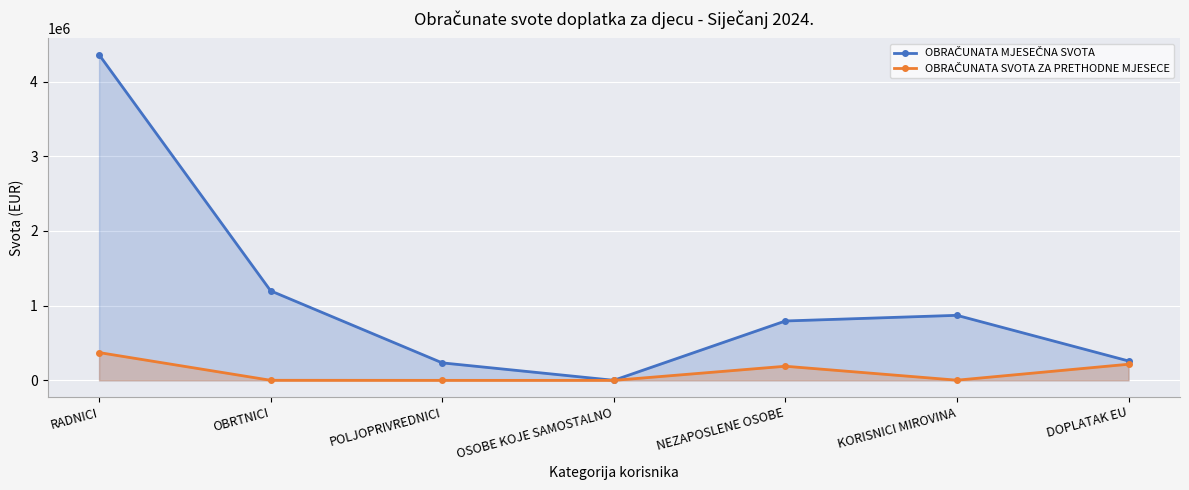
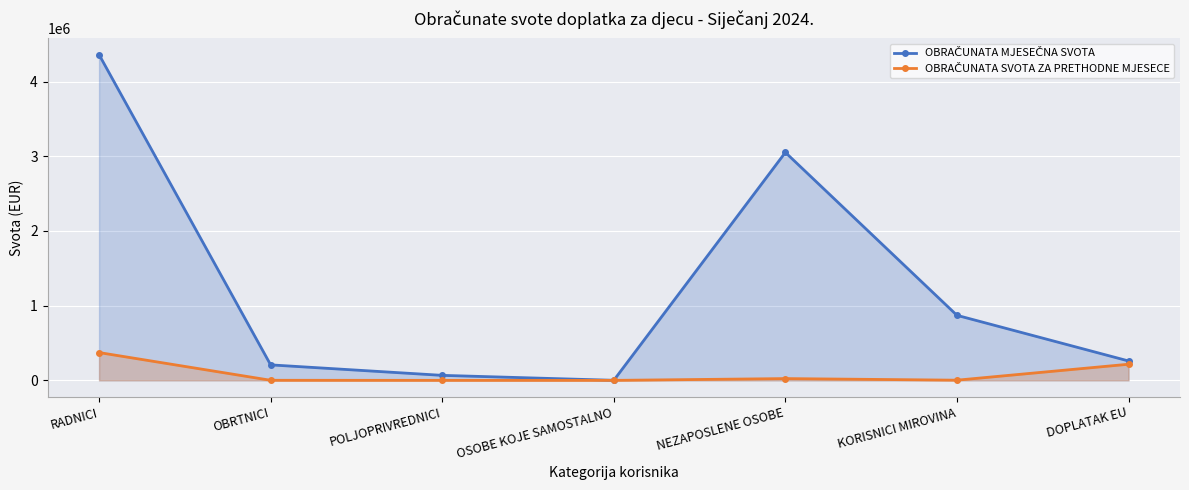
  {
    "OBRAČUNATA MJESEČNA SVOTA": {
      "RADNICI": 4400000,
-     "OBRTNICI": 1200000,
-     "POLJOPRIVREDNICI": 200000,
-     "NEZAPOSLENE OSOBE": 800000,
+     "OBRTNICI": 200000,
+     "POLJOPRIVREDNICI": 100000,
+     "NEZAPOSLENE OSOBE": 3100000,
      "KORISNICI MIROVINA": 900000,
      "DOPLATAK EU": 300000
    },
    "OBRAČUNATA SVOTA ZA PRETHODNE MJESECE": {
      "RADNICI": 400000,
      "OBRTNICI": 0,
      "POLJOPRIVREDNICI": 0,
-     "NEZAPOSLENE OSOBE": 200000,
+     "NEZAPOSLENE OSOBE": 0,
      "KORISNICI MIROVINA": 0,
      "DOPLATAK EU": 200000
    }
  }
